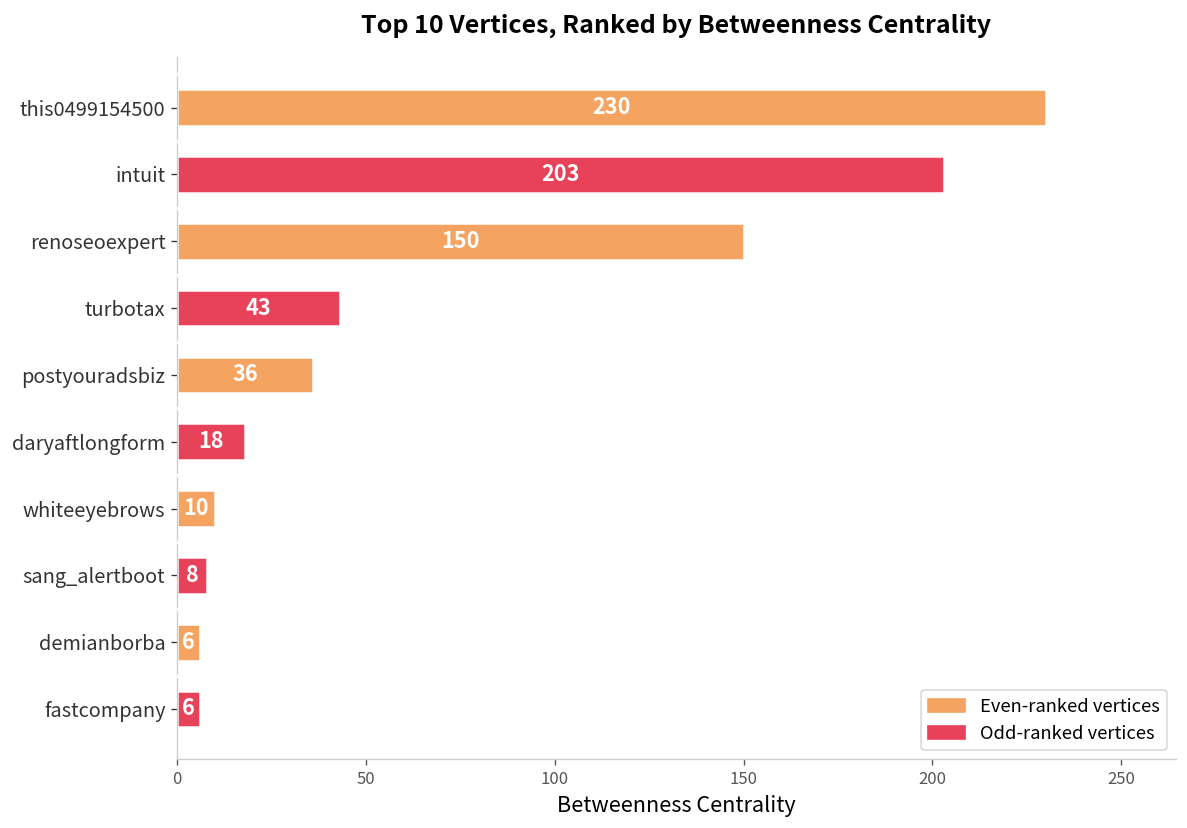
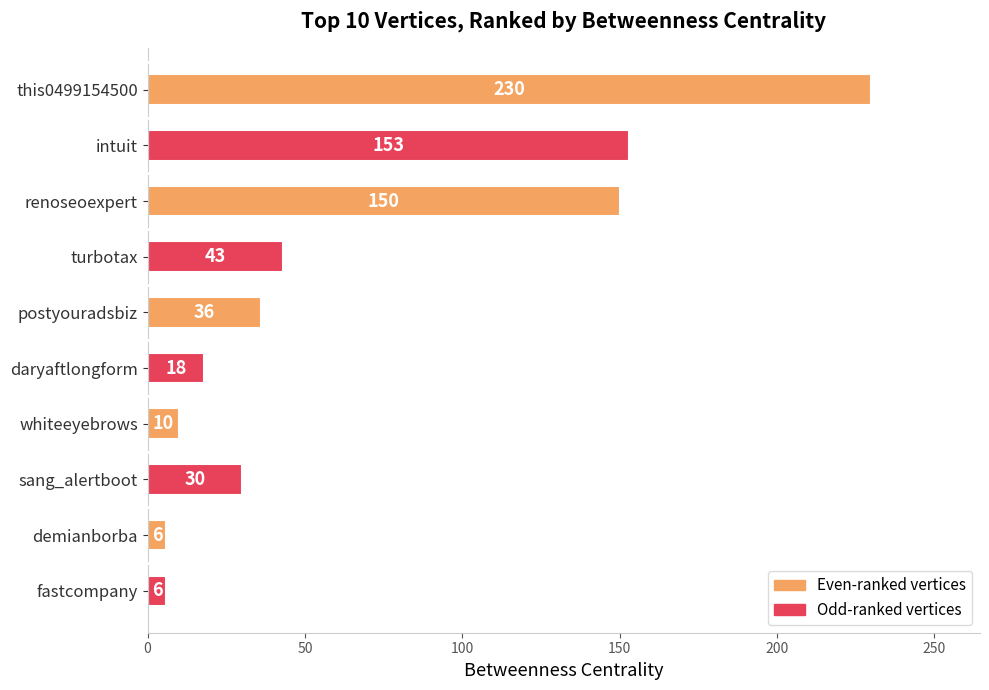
  {
    "this0499154500": 230,
-   "intuit": 203,
+   "intuit": 153,
    "renoseoexpert": 150,
    "turbotax": 43,
    "postyouradsbiz": 36,
    "daryaftlongform": 18,
    "whiteeyebrows": 10,
-   "sang_alertboot": 8,
+   "sang_alertboot": 30,
    "demianborba": 6,
    "fastcompany": 6
  }
